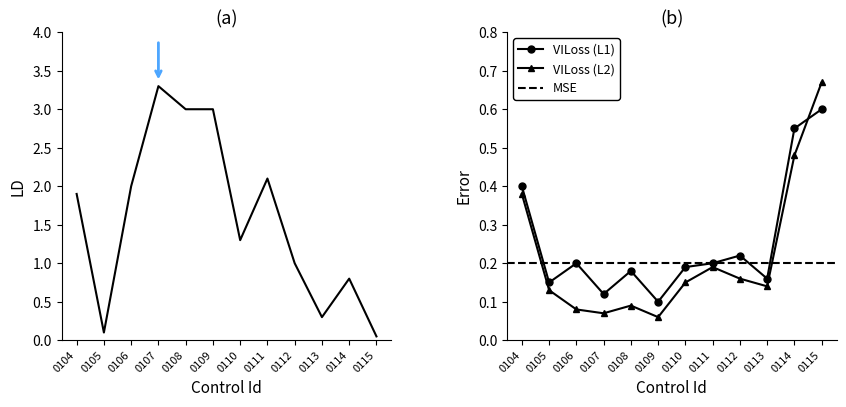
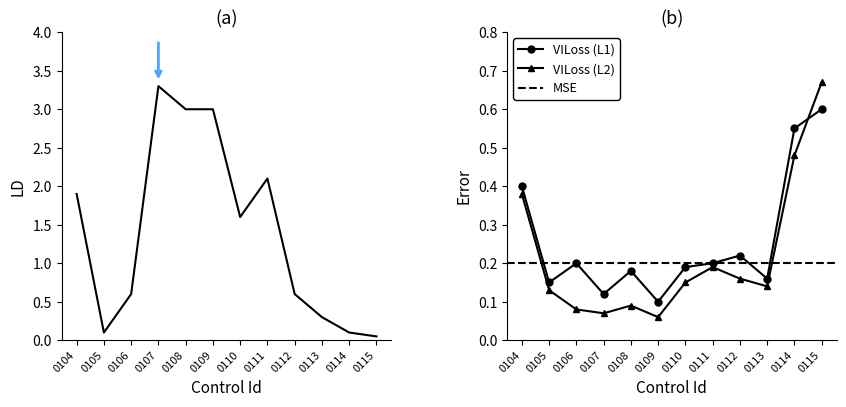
  {
    "(a)": {
      "0104": 1.9,
      "0105": 0.1,
-     "0106": 2.0,
+     "0106": 0.6,
      "0107": 3.3,
      "0108": 3.0,
      "0109": 3.0,
-     "0110": 1.3,
+     "0110": 1.6,
      "0111": 2.1,
-     "0112": 1.0,
+     "0112": 0.6,
      "0113": 0.3,
-     "0114": 0.8,
+     "0114": 0.1,
      "0115": 0.1
    }
  }
